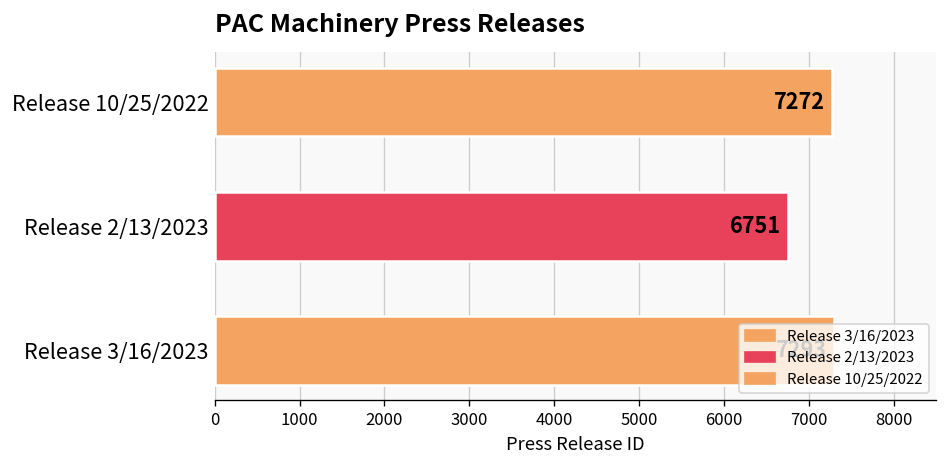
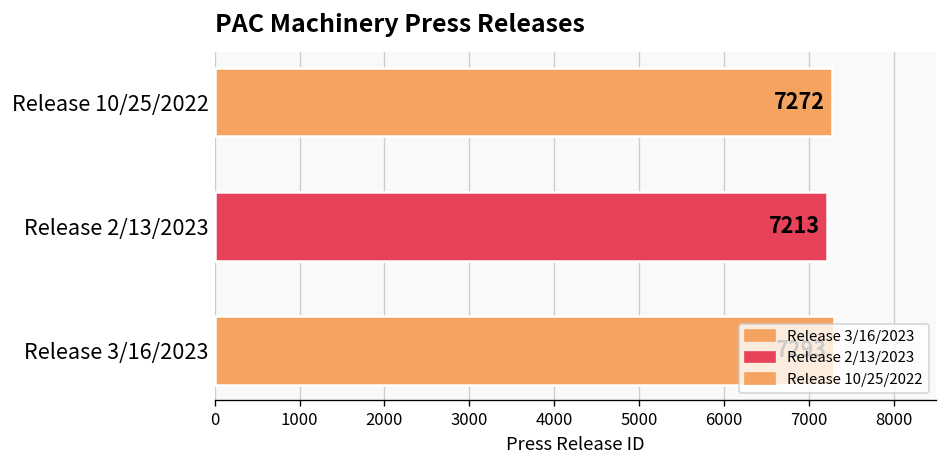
  {
    "Release 10/25/2022": 7272,
-   "Release 2/13/2023": 6751
+   "Release 2/13/2023": 7213
  }
